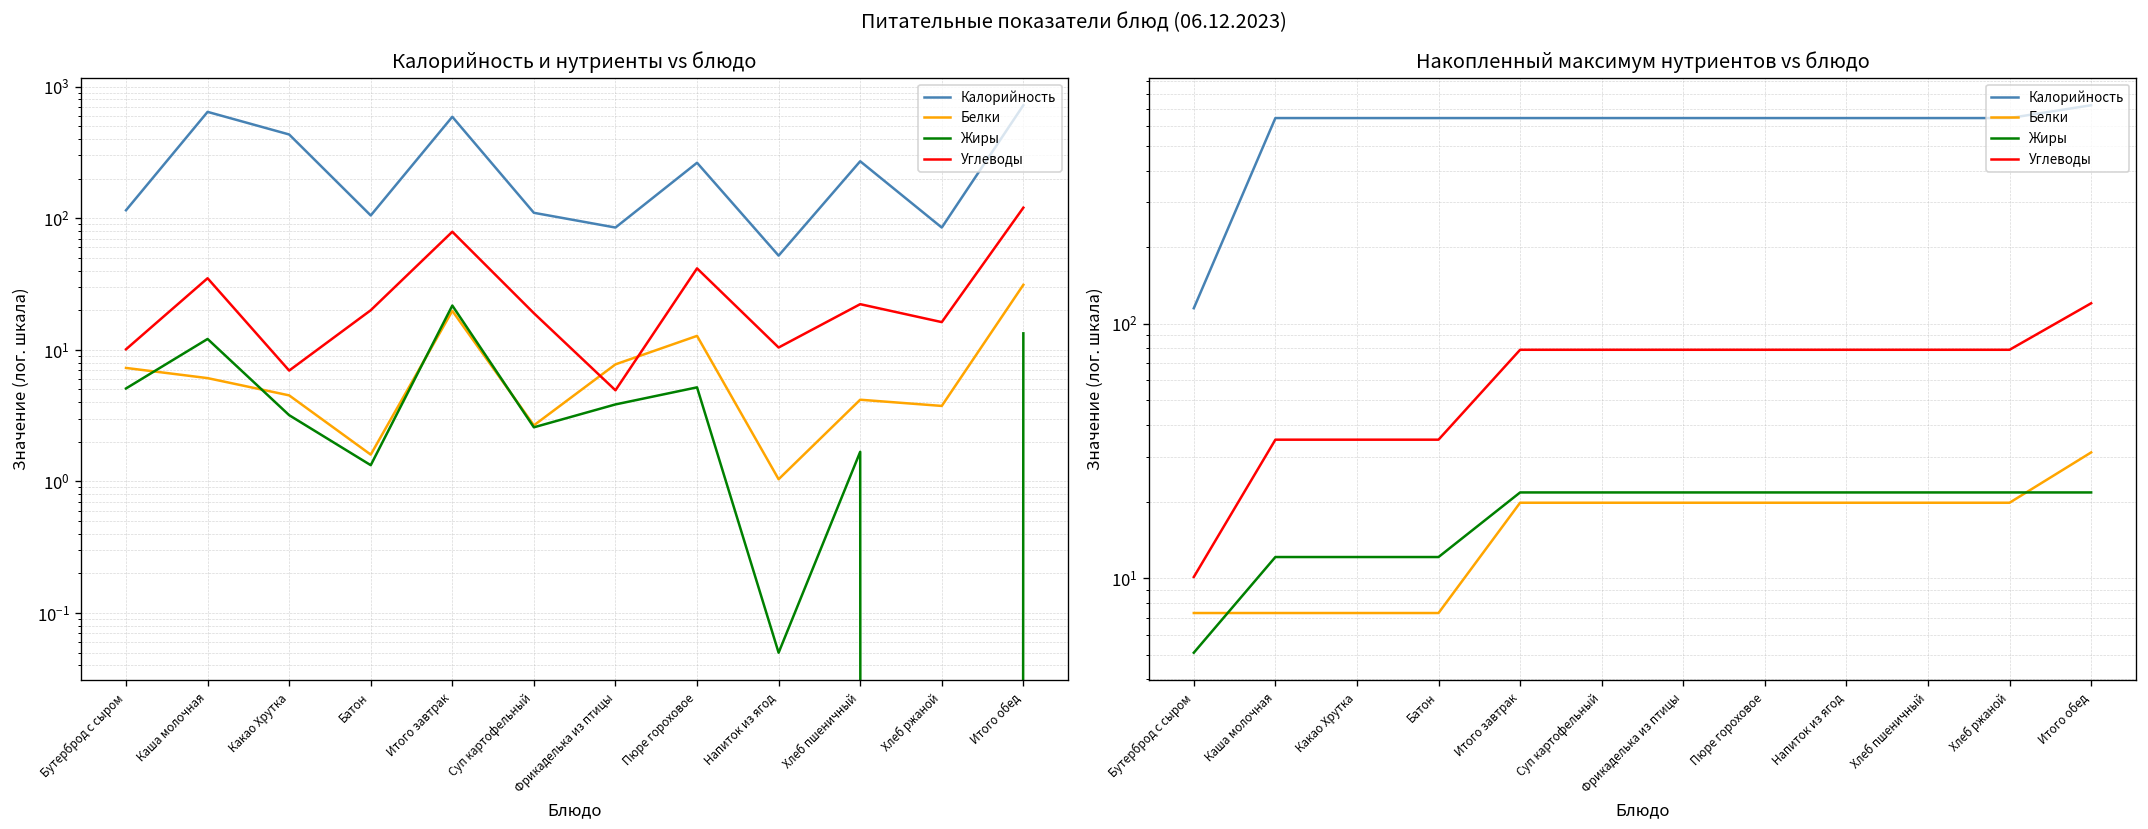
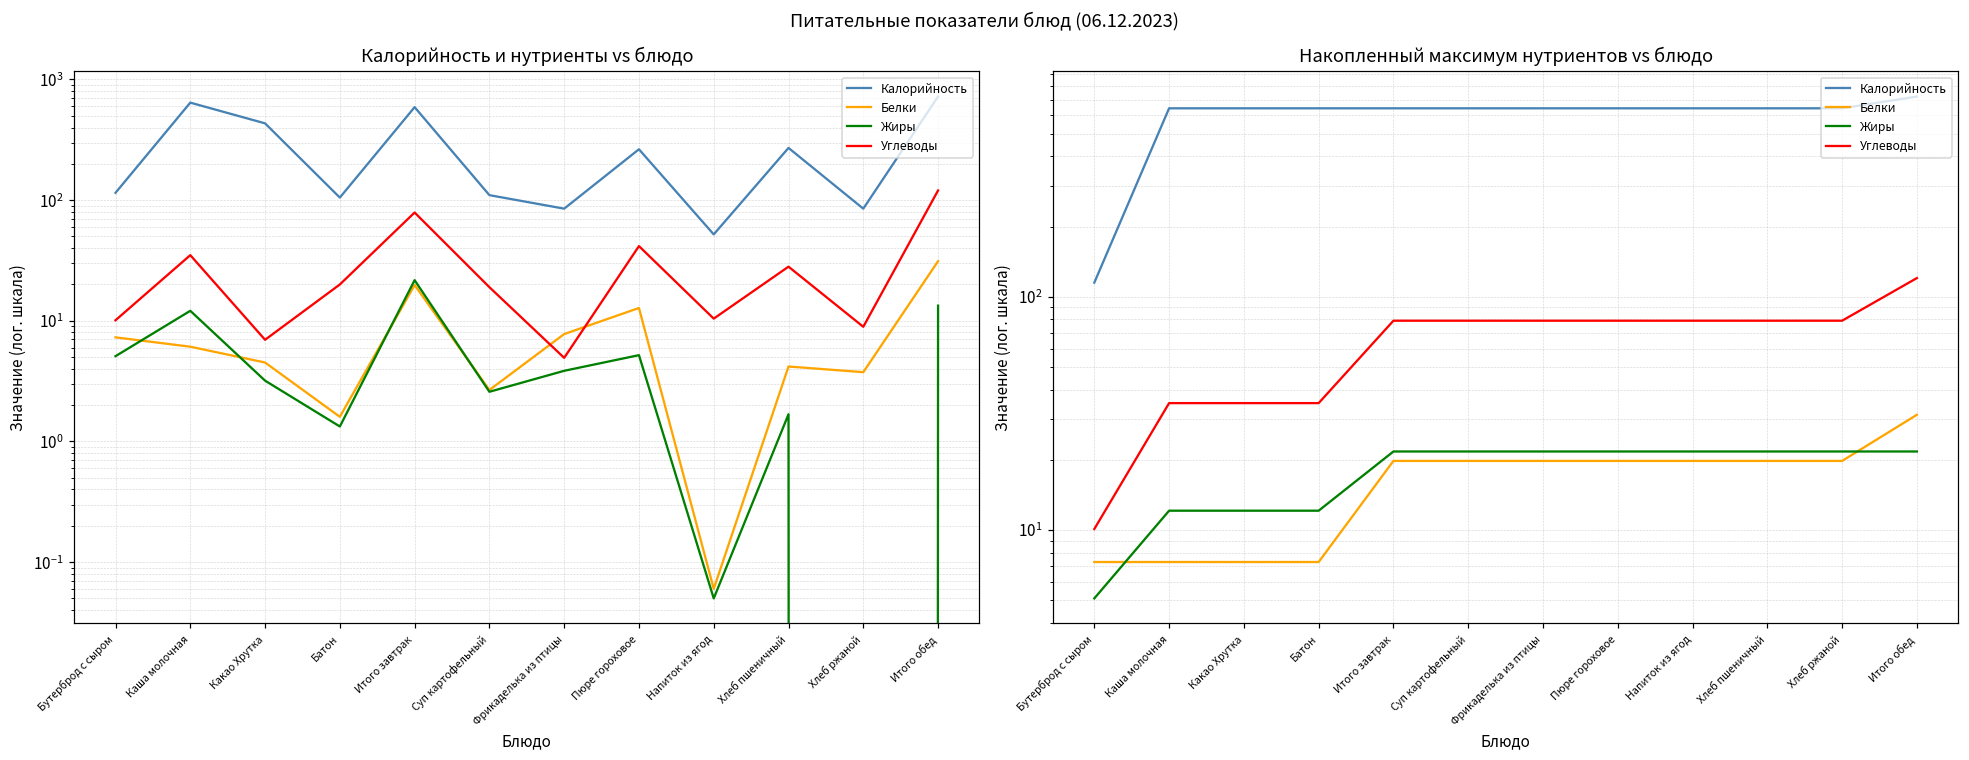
  {
    "Калорийность и нутриенты vs блюдо": {
      "Калорийность": {
        "Бутерброд с сыром": 120,
        "Каша молочная": 600,
        "Какао Хрутка": 430,
        "Батон": 110,
        "Итого завтрак": 600,
        "Суп картофельный": 110,
        "Фрикаделька из птицы": 90,
        "Пюре гороховое": 260,
        "Напиток из ягод": 50,
        "Хлеб пшеничный": 270,
        "Хлеб ржаной": 90
      },
      "Белки": {
        "Бутерброд с сыром": 7,
        "Каша молочная": 6,
        "Какао Хрутка": 4.5,
        "Батон": 1.6,
        "Итого завтрак": 20,
        "Фрикаделька из птицы": 8,
        "Пюре гороховое": 13,
-       "Напиток из ягод": 1.0,
+       "Напиток из ягод": 0.06,
        "Хлеб пшеничный": 4.2,
        "Хлеб ржаной": 3.8,
        "Итого обед": 31
      },
      "Жиры": {
        "Бутерброд с сыром": 5,
        "Каша молочная": 12,
        "Какао Хрутка": 3.2,
        "Батон": 1.3,
        "Итого завтрак": 22,
        "Фрикаделька из птицы": 3.9,
        "Пюре гороховое": 5,
        "Напиток из ягод": 0.05,
        "Хлеб пшеничный": 1.7,
        "Итого обед": 13
      },
      "Углеводы": {
        "Бутерброд с сыром": 10,
        "Каша молочная": 35,
        "Какао Хрутка": 7,
        "Батон": 20,
        "Итого завтрак": 80,
        "Суп картофельный": 19,
        "Фрикаделька из птицы": 5,
        "Пюре гороховое": 42,
        "Напиток из ягод": 10,
-       "Хлеб пшеничный": 22,
-       "Хлеб ржаной": 16,
+       "Хлеб пшеничный": 28,
+       "Хлеб ржаной": 9,
        "Итого обед": 120
      }
    },
    "Накопленный максимум нутриентов vs блюдо": {
      "Калорийность": {
        "Бутерброд с сыром": 120,
        "Каша молочная": 640,
        "Какао Хрутка": 640,
        "Батон": 640,
        "Итого завтрак": 640,
        "Суп картофельный": 640,
        "Фрикаделька из птицы": 640,
        "Пюре гороховое": 640,
        "Напиток из ягод": 640,
        "Хлеб пшеничный": 640
      },
      "Белки": {
        "Бутерброд с сыром": 7.3,
        "Каша молочная": 7.3,
        "Какао Хрутка": 7.3,
        "Батон": 7.3,
        "Итого завтрак": 20,
        "Суп картофельный": 20,
        "Фрикаделька из птицы": 20,
        "Пюре гороховое": 20,
        "Напиток из ягод": 20,
        "Хлеб пшеничный": 20,
        "Хлеб ржаной": 20,
        "Итого обед": 31
      },
      "Жиры": {
        "Бутерброд с сыром": 5.1,
        "Каша молочная": 12,
        "Какао Хрутка": 12,
        "Батон": 12,
        "Итого завтрак": 22,
        "Суп картофельный": 22,
        "Фрикаделька из птицы": 22,
        "Пюре гороховое": 22,
        "Напиток из ягод": 22,
        "Хлеб пшеничный": 22,
        "Хлеб ржаной": 22,
        "Итого обед": 22
      },
      "Углеводы": {
        "Бутерброд с сыром": 10,
        "Каша молочная": 35,
        "Какао Хрутка": 35,
        "Батон": 35,
        "Итого завтрак": 79,
        "Суп картофельный": 79,
        "Фрикаделька из птицы": 79,
        "Пюре гороховое": 79,
        "Напиток из ягод": 79,
        "Хлеб пшеничный": 79,
        "Хлеб ржаной": 79,
        "Итого обед": 120
      }
    }
  }
